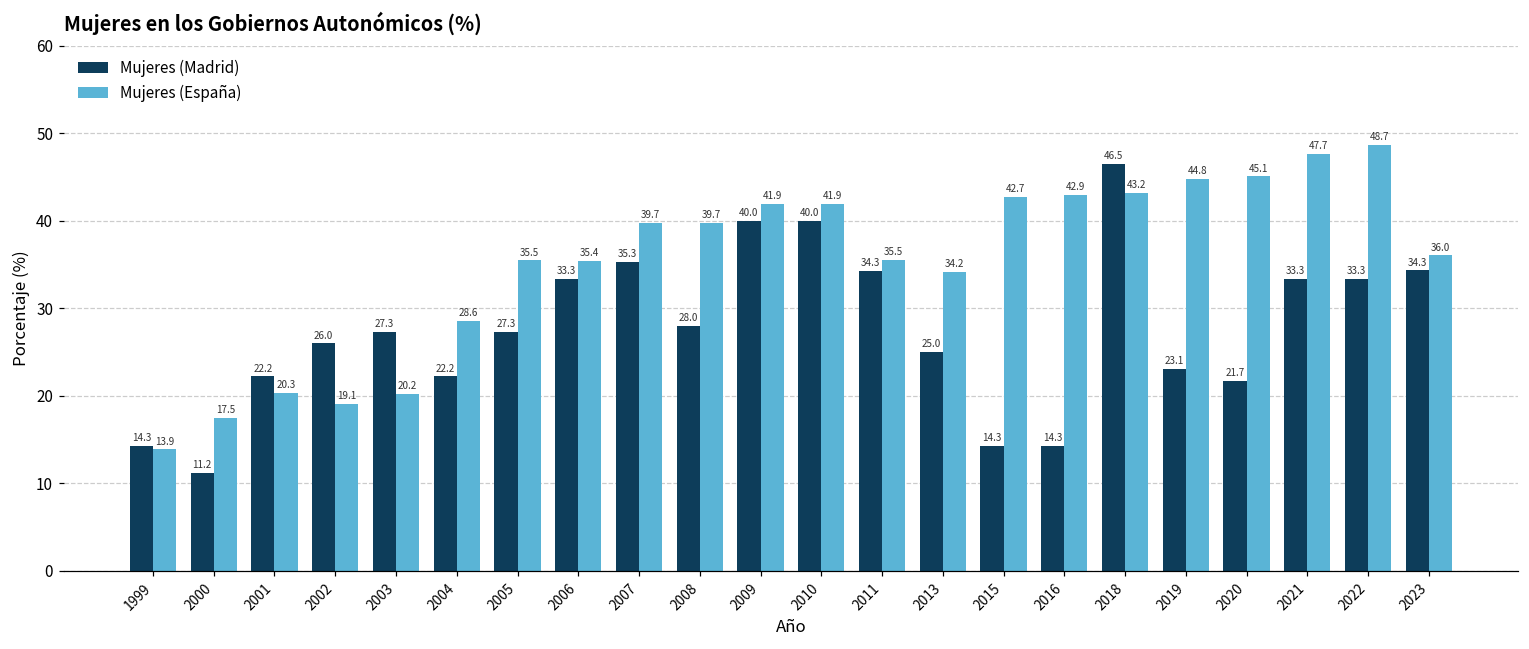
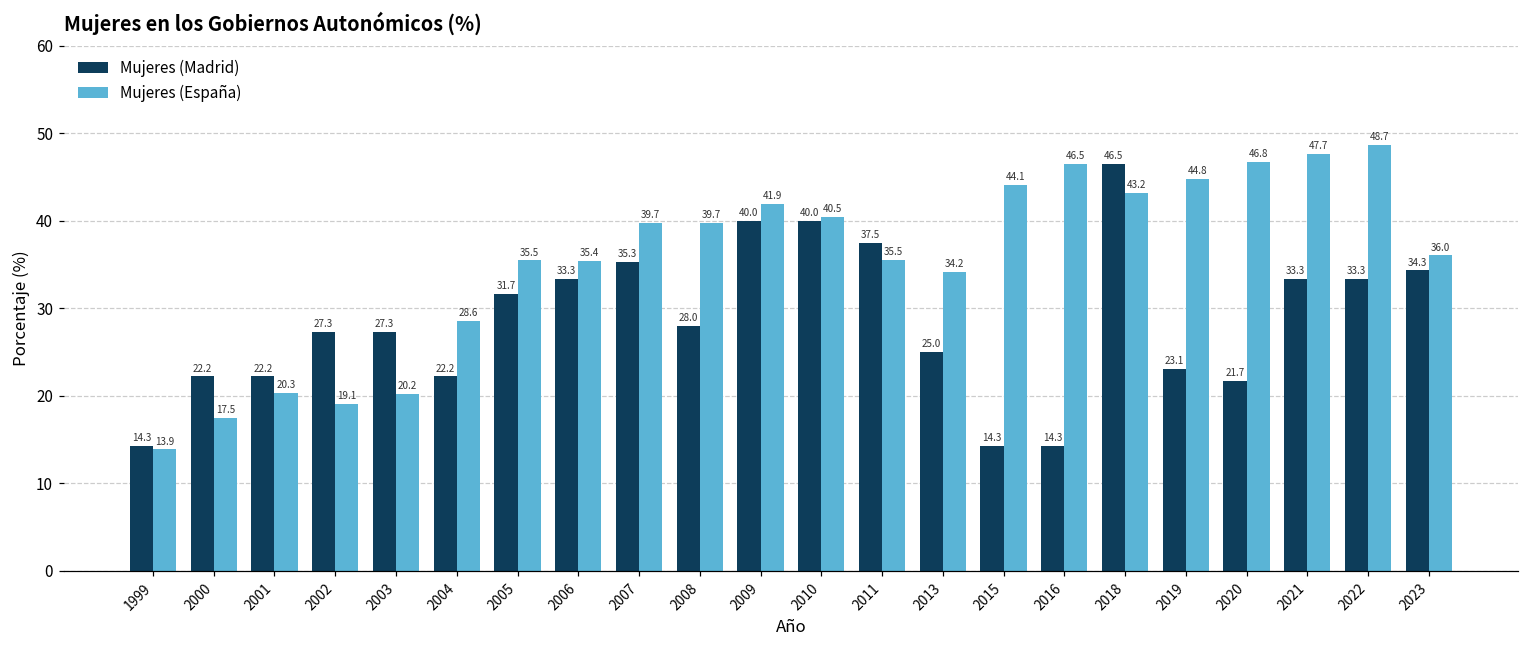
  {
    "Mujeres (Madrid)": {
      "1999": 14.3,
-     "2000": 11.2,
+     "2000": 22.2,
      "2001": 22.2,
-     "2002": 26.0,
+     "2002": 27.3,
      "2003": 27.3,
      "2004": 22.2,
-     "2005": 27.3,
+     "2005": 31.7,
      "2006": 33.3,
      "2007": 35.3,
      "2008": 28.0,
      "2009": 40.0,
      "2010": 40.0,
-     "2011": 34.3,
+     "2011": 37.5,
      "2013": 25.0,
      "2015": 14.3,
      "2016": 14.3,
      "2018": 46.5,
      "2019": 23.1,
      "2020": 21.7,
      "2021": 33.3,
      "2022": 33.3,
      "2023": 34.3
    },
    "Mujeres (España)": {
      "1999": 13.9,
      "2000": 17.5,
      "2001": 20.3,
      "2002": 19.1,
      "2003": 20.2,
      "2004": 28.6,
      "2005": 35.5,
      "2006": 35.4,
      "2007": 39.7,
      "2008": 39.7,
      "2009": 41.9,
-     "2010": 41.9,
+     "2010": 40.5,
      "2011": 35.5,
      "2013": 34.2,
-     "2015": 42.7,
-     "2016": 42.9,
+     "2015": 44.1,
+     "2016": 46.5,
      "2018": 43.2,
      "2019": 44.8,
-     "2020": 45.1,
+     "2020": 46.8,
      "2021": 47.7,
      "2022": 48.7,
      "2023": 36.0
    }
  }
